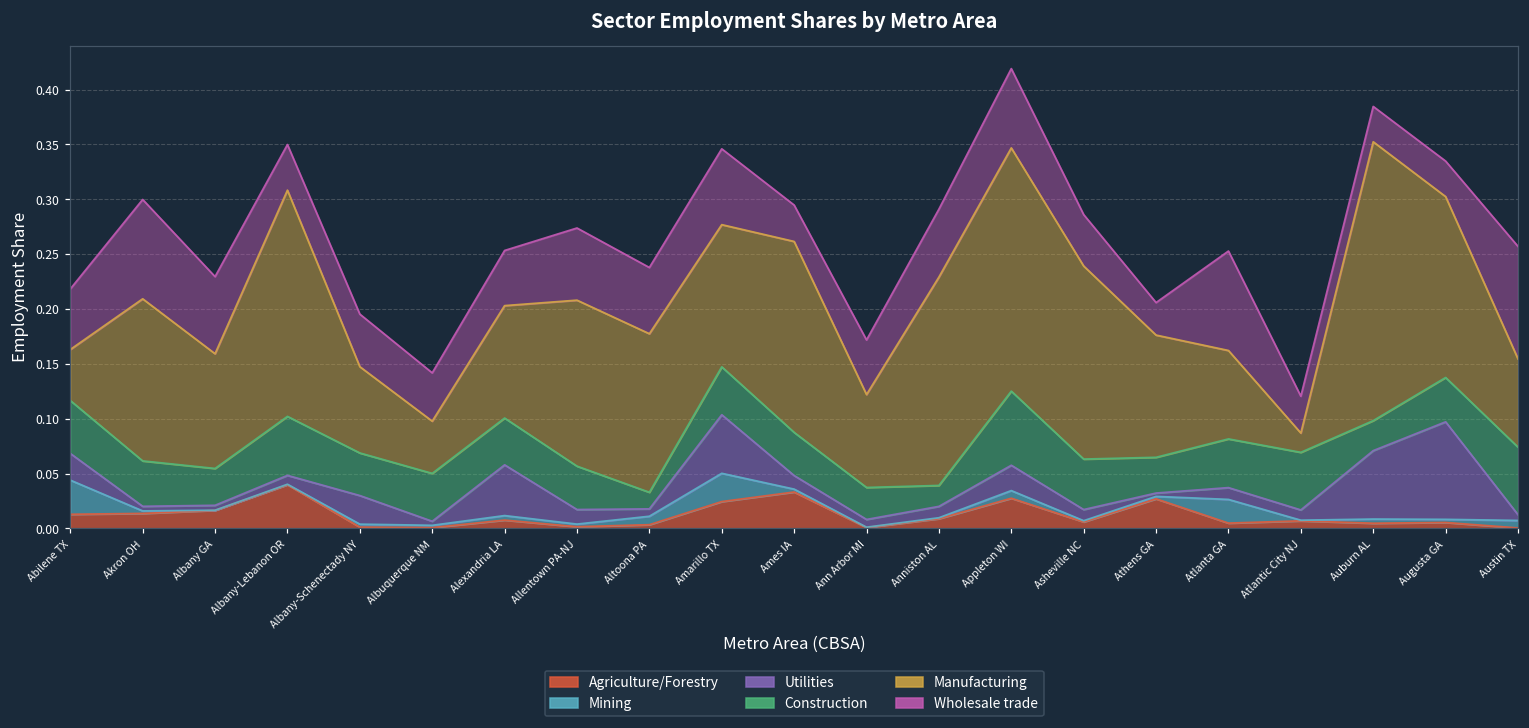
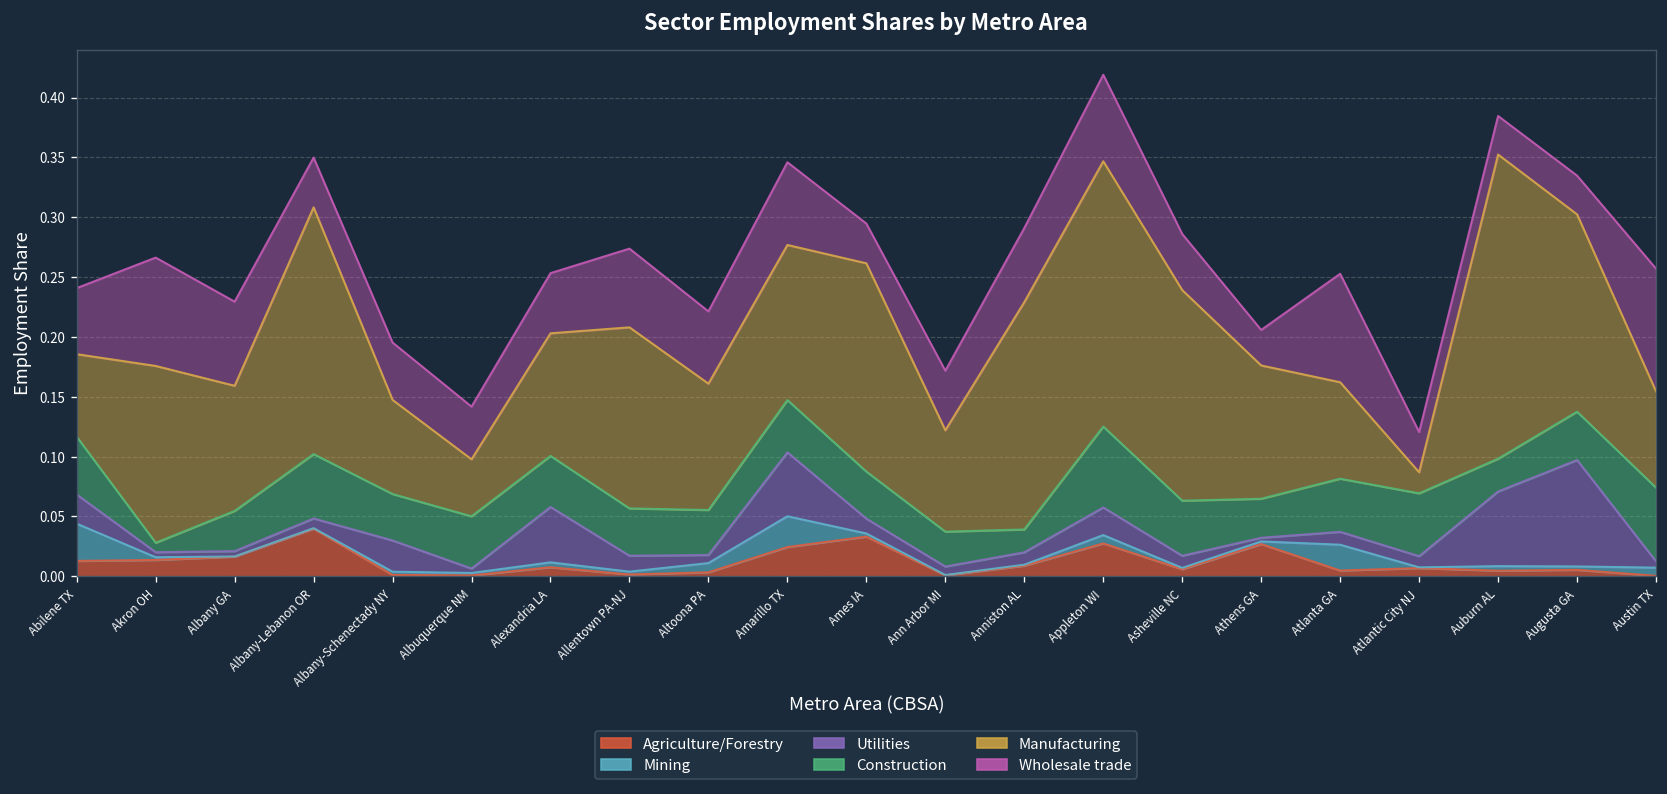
  {
    "Agriculture/Forestry": {
      "Abilene TX": 0.01,
      "Albany-Schenectady NY": 0.00,
      "Alexandria LA": 0.01,
      "Altoona PA": 0.00,
      "Amarillo TX": 0.02,
      "Ames IA": 0.03,
      "Appleton WI": 0.03,
      "Atlanta GA": 0.00,
      "Auburn AL": 0.00,
      "Augusta GA": 0.01,
      "Austin TX": 0.00
    },
    "Mining": {
      "Abilene TX": 0.03,
      "Albany-Schenectady NY": 0.00,
      "Alexandria LA": 0.00,
      "Altoona PA": 0.01,
      "Amarillo TX": 0.03,
      "Ames IA": 0.00,
      "Appleton WI": 0.01,
      "Atlanta GA": 0.02,
      "Auburn AL": 0.00,
      "Augusta GA": 0.00,
      "Austin TX": 0.01
    },
    "Construction": {
      "Abilene TX": 0.05,
-     "Akron OH": 0.04,
+     "Akron OH": 0.01,
      "Albany GA": 0.03,
      "Albany-Lebanon OR": 0.05,
      "Albany-Schenectady NY": 0.04,
      "Albuquerque NM": 0.04,
      "Alexandria LA": 0.04,
      "Allentown PA-NJ": 0.04,
-     "Altoona PA": 0.02,
+     "Altoona PA": 0.04,
      "Amarillo TX": 0.04,
      "Ames IA": 0.04,
      "Ann Arbor MI": 0.03,
      "Anniston AL": 0.02,
      "Appleton WI": 0.07,
      "Asheville NC": 0.05,
      "Athens GA": 0.03,
      "Atlanta GA": 0.04,
      "Atlantic City NJ": 0.05,
      "Auburn AL": 0.03,
      "Augusta GA": 0.04,
      "Austin TX": 0.06
    },
    "Manufacturing": {
-     "Abilene TX": 0.05,
+     "Abilene TX": 0.07,
      "Akron OH": 0.15,
      "Albany GA": 0.10,
      "Albany-Lebanon OR": 0.21,
      "Albany-Schenectady NY": 0.08,
      "Albuquerque NM": 0.05,
      "Alexandria LA": 0.10,
      "Allentown PA-NJ": 0.15,
-     "Altoona PA": 0.14,
+     "Altoona PA": 0.11,
      "Amarillo TX": 0.13,
      "Ames IA": 0.17,
      "Ann Arbor MI": 0.08,
      "Anniston AL": 0.19,
      "Appleton WI": 0.22,
      "Asheville NC": 0.18,
      "Athens GA": 0.11,
      "Atlanta GA": 0.08,
      "Atlantic City NJ": 0.02,
      "Auburn AL": 0.25,
      "Augusta GA": 0.16,
      "Austin TX": 0.08
    }
  }
